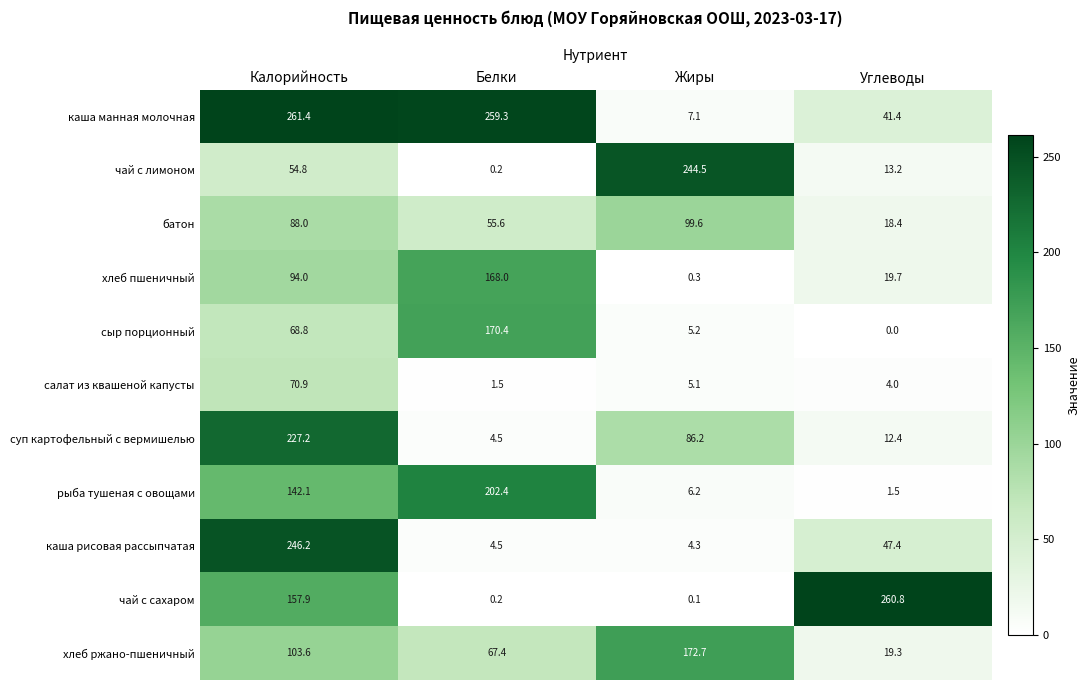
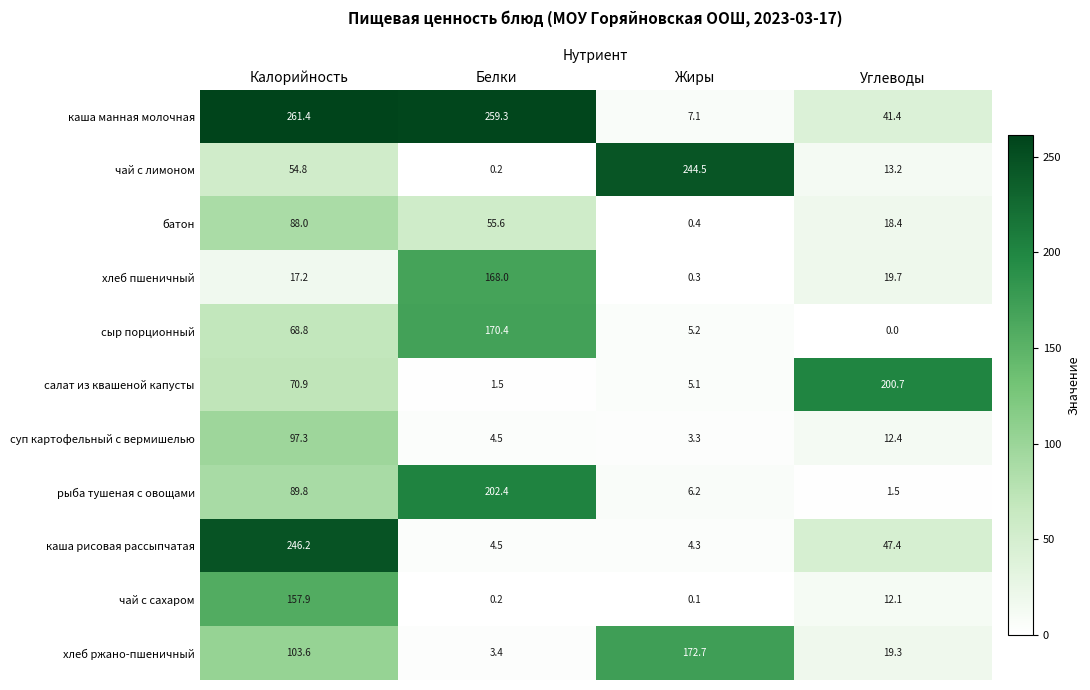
  {
    "каша манная молочная": {
      "Калорийность": 261.4,
      "Белки": 259.3,
      "Жиры": 7.1,
      "Углеводы": 41.4
    },
    "чай с лимоном": {
      "Калорийность": 54.8,
      "Белки": 0.2,
      "Жиры": 244.5,
      "Углеводы": 13.2
    },
    "батон": {
      "Калорийность": 88.0,
      "Белки": 55.6,
-     "Жиры": 99.6,
+     "Жиры": 0.4,
      "Углеводы": 18.4
    },
    "хлеб пшеничный": {
-     "Калорийность": 94.0,
+     "Калорийность": 17.2,
      "Белки": 168.0,
      "Жиры": 0.3,
      "Углеводы": 19.7
    },
    "сыр порционный": {
      "Калорийность": 68.8,
      "Белки": 170.4,
      "Жиры": 5.2,
      "Углеводы": 0.0
    },
    "салат из квашеной капусты": {
      "Калорийность": 70.9,
      "Белки": 1.5,
      "Жиры": 5.1,
-     "Углеводы": 4.0
+     "Углеводы": 200.7
    },
    "суп картофельный с вермишелью": {
-     "Калорийность": 227.2,
+     "Калорийность": 97.3,
      "Белки": 4.5,
-     "Жиры": 86.2,
+     "Жиры": 3.3,
      "Углеводы": 12.4
    },
    "рыба тушеная с овощами": {
-     "Калорийность": 142.1,
+     "Калорийность": 89.8,
      "Белки": 202.4,
      "Жиры": 6.2,
      "Углеводы": 1.5
    },
    "каша рисовая рассыпчатая": {
      "Калорийность": 246.2,
      "Белки": 4.5,
      "Жиры": 4.3,
      "Углеводы": 47.4
    },
    "чай с сахаром": {
      "Калорийность": 157.9,
      "Белки": 0.2,
      "Жиры": 0.1,
-     "Углеводы": 260.8
+     "Углеводы": 12.1
    },
    "хлеб ржано-пшеничный": {
      "Калорийность": 103.6,
-     "Белки": 67.4,
+     "Белки": 3.4,
      "Жиры": 172.7,
      "Углеводы": 19.3
    }
  }
